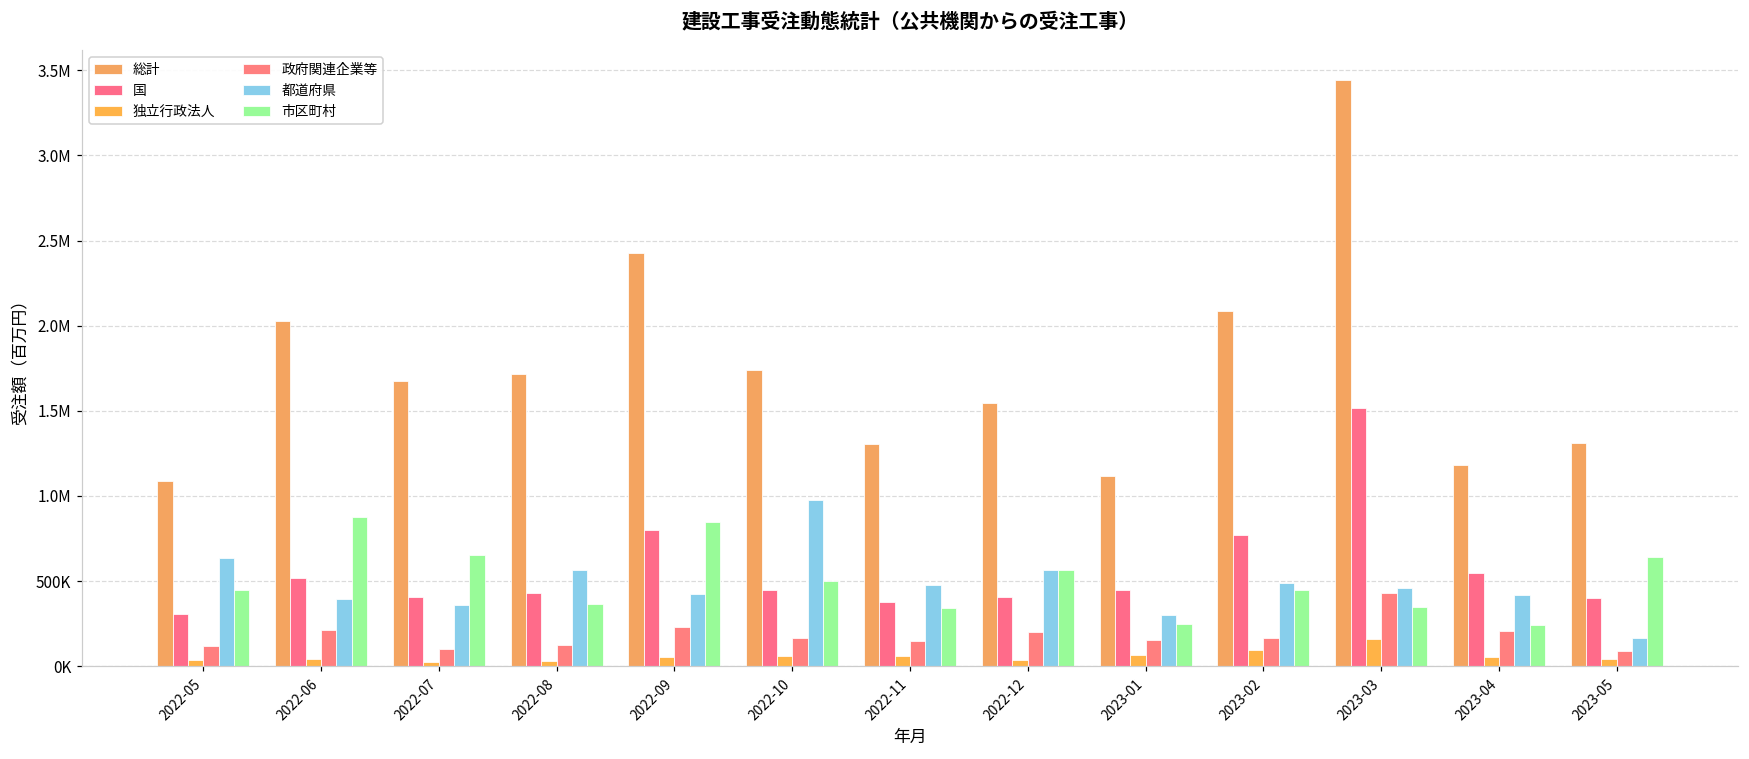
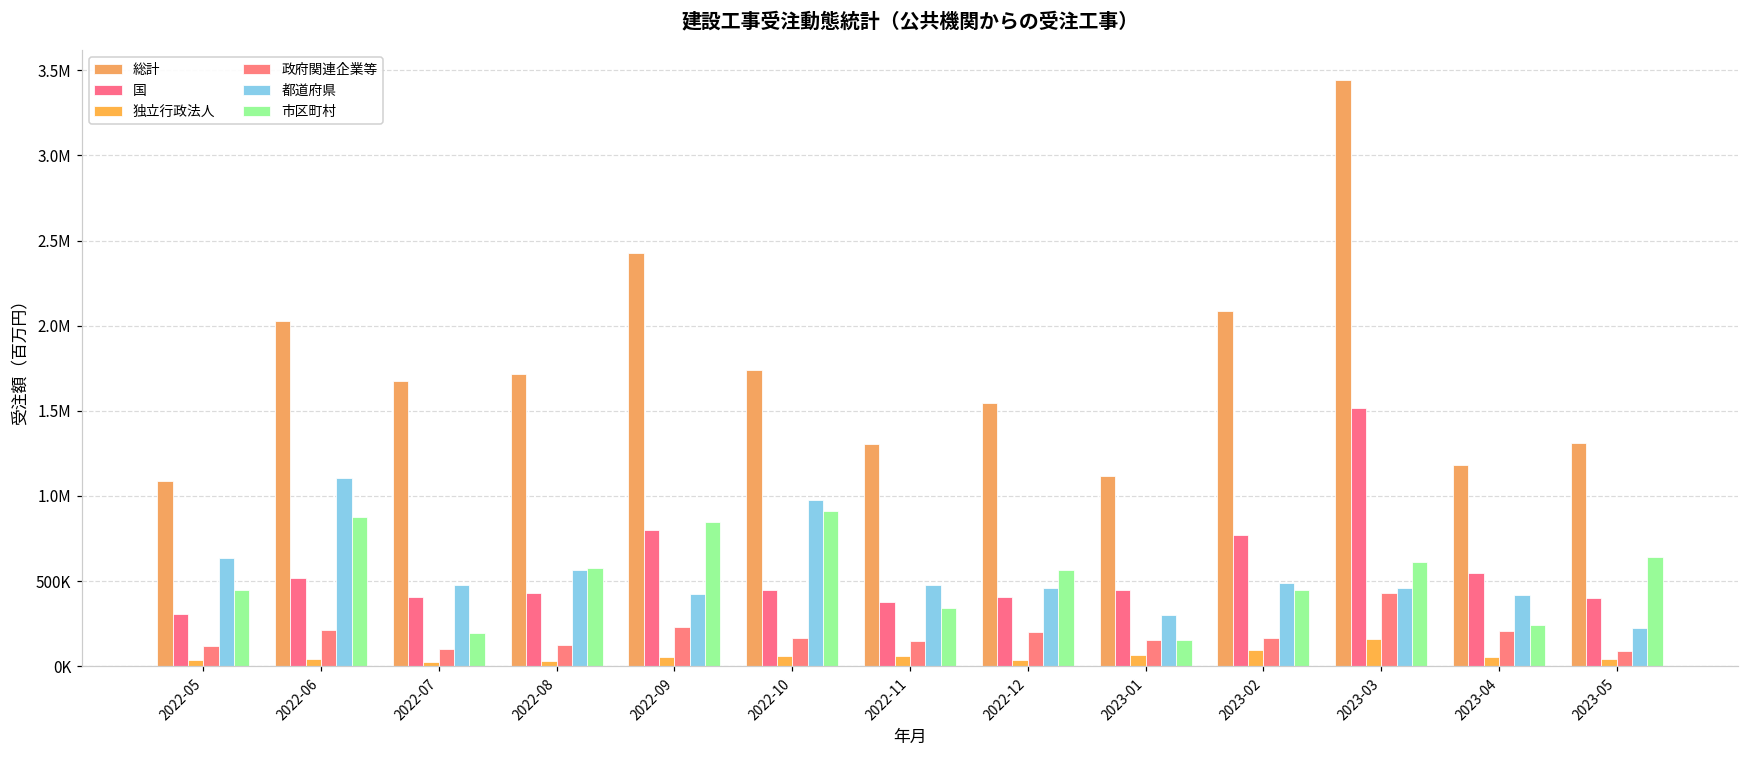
  {
    "都道府県": {
      "2022-05": 640000,
-     "2022-06": 400000,
-     "2022-07": 360000,
+     "2022-06": 1100000,
+     "2022-07": 480000,
      "2022-08": 570000,
      "2022-09": 430000,
      "2022-10": 980000,
      "2022-11": 480000,
-     "2022-12": 560000,
+     "2022-12": 460000,
      "2023-01": 300000,
      "2023-02": 490000,
      "2023-03": 460000,
      "2023-04": 420000,
-     "2023-05": 170000
+     "2023-05": 230000
    },
    "市区町村": {
      "2022-05": 450000,
      "2022-06": 880000,
-     "2022-07": 650000,
-     "2022-08": 360000,
+     "2022-07": 200000,
+     "2022-08": 570000,
      "2022-09": 840000,
-     "2022-10": 500000,
+     "2022-10": 910000,
      "2022-11": 340000,
      "2022-12": 570000,
-     "2023-01": 250000,
+     "2023-01": 150000,
      "2023-02": 450000,
-     "2023-03": 350000,
+     "2023-03": 610000,
      "2023-04": 240000,
      "2023-05": 640000
    }
  }
